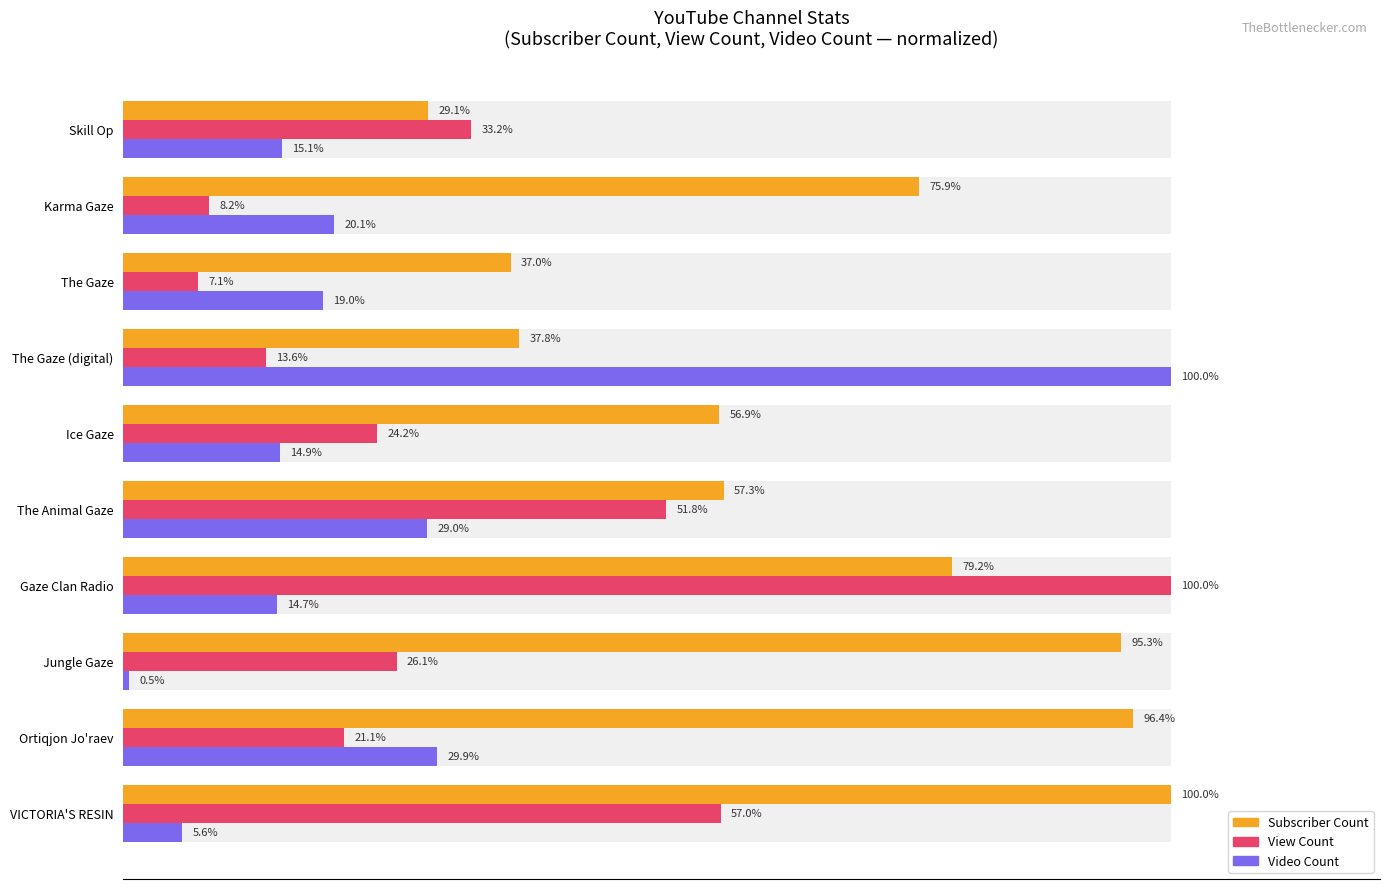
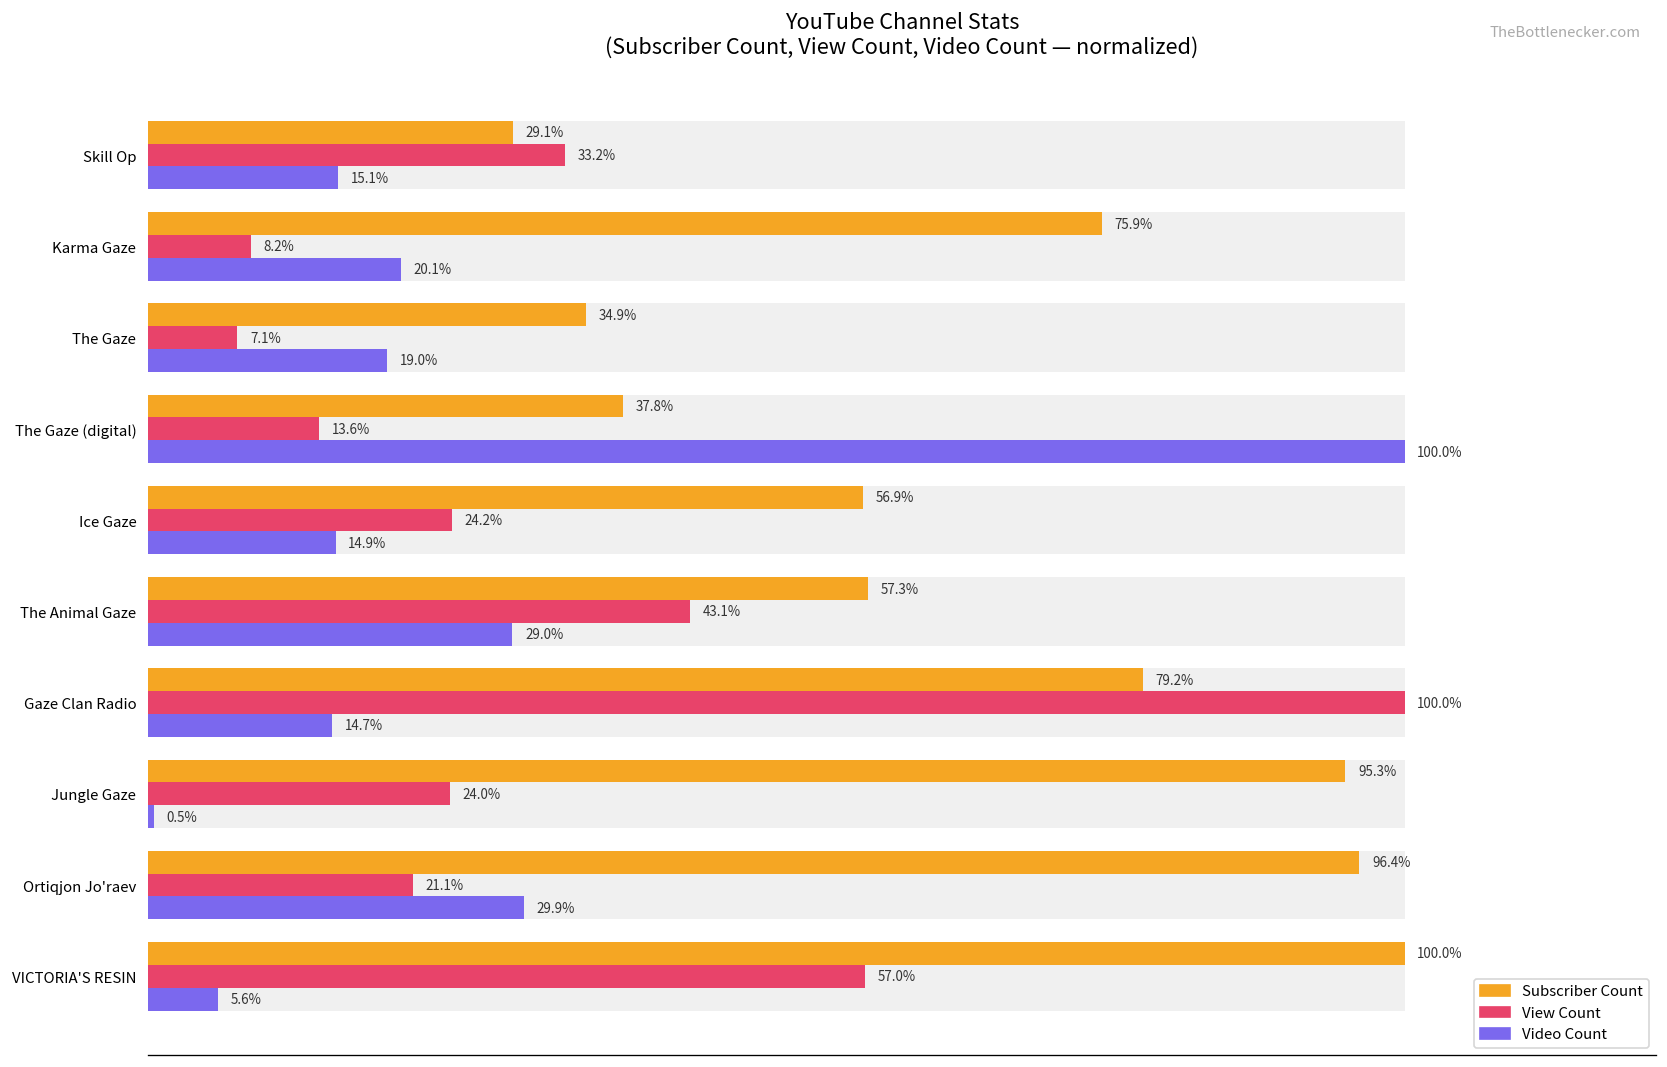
  {
    "Subscriber Count": {
-     "The Gaze": "37.0%",
+     "The Gaze": "34.9%",
      "VICTORIA'S RESIN": "100.0%"
    },
    "View Count": {
-     "The Animal Gaze": "51.8%",
+     "The Animal Gaze": "43.1%",
      "Gaze Clan Radio": "100.0%",
-     "Jungle Gaze": "26.1%"
+     "Jungle Gaze": "24.0%"
    },
    "Video Count": {
      "The Gaze (digital)": "100.0%"
    }
  }
